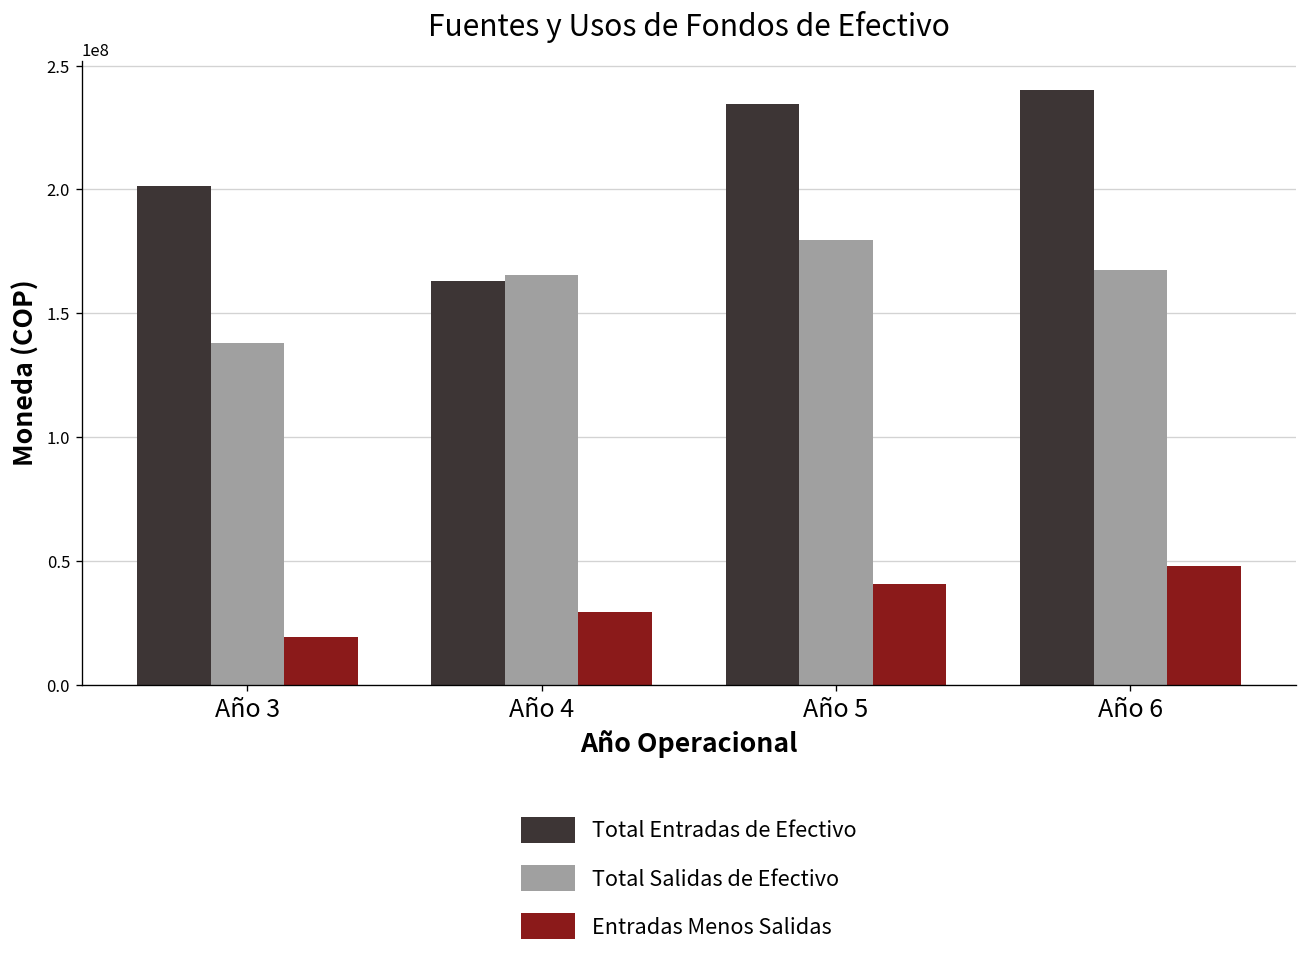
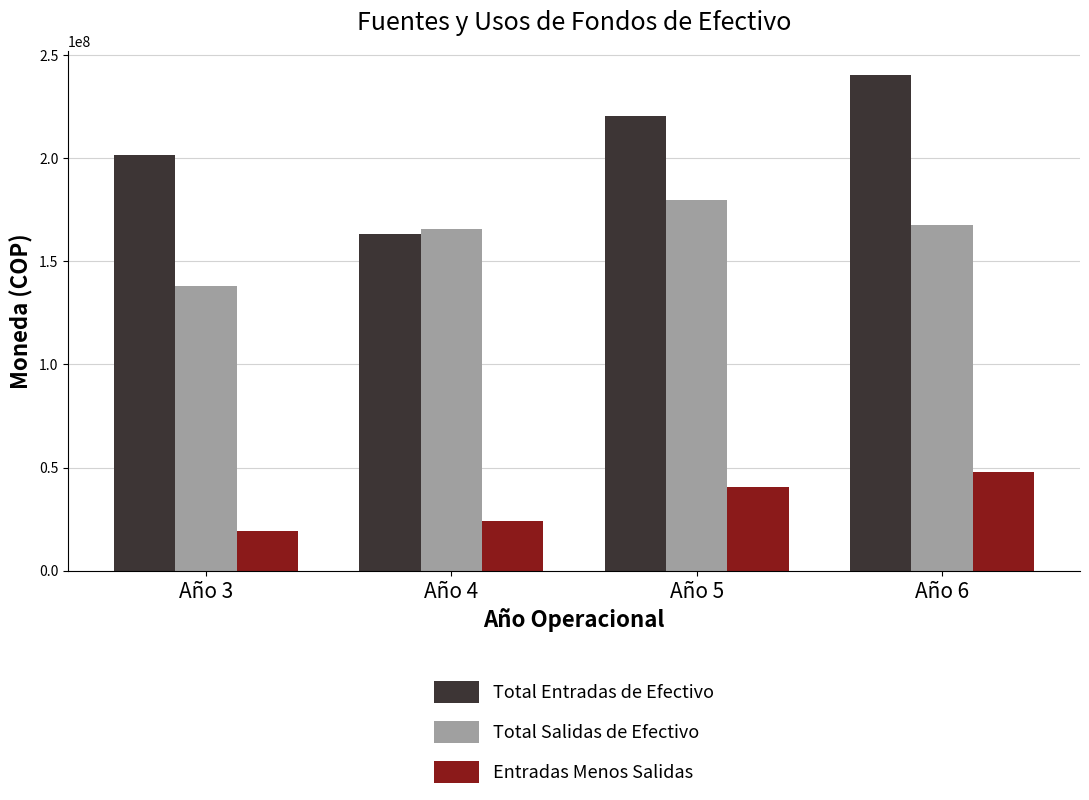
  {
    "Total Entradas de Efectivo": {
      "Año 3": 201000000,
      "Año 4": 163000000,
-     "Año 5": 234000000,
+     "Año 5": 221000000,
      "Año 6": 240000000
    },
    "Total Salidas de Efectivo": {
      "Año 3": 138000000,
      "Año 4": 165000000,
      "Año 5": 180000000,
      "Año 6": 167000000
    },
    "Entradas Menos Salidas": {
      "Año 3": 19000000,
-     "Año 4": 29000000,
+     "Año 4": 24000000,
      "Año 5": 41000000,
      "Año 6": 48000000
    }
  }
